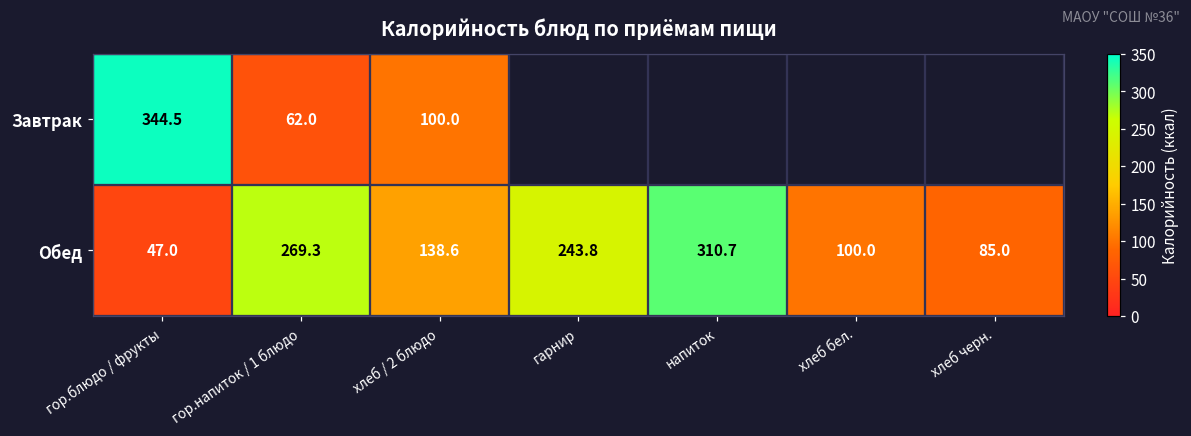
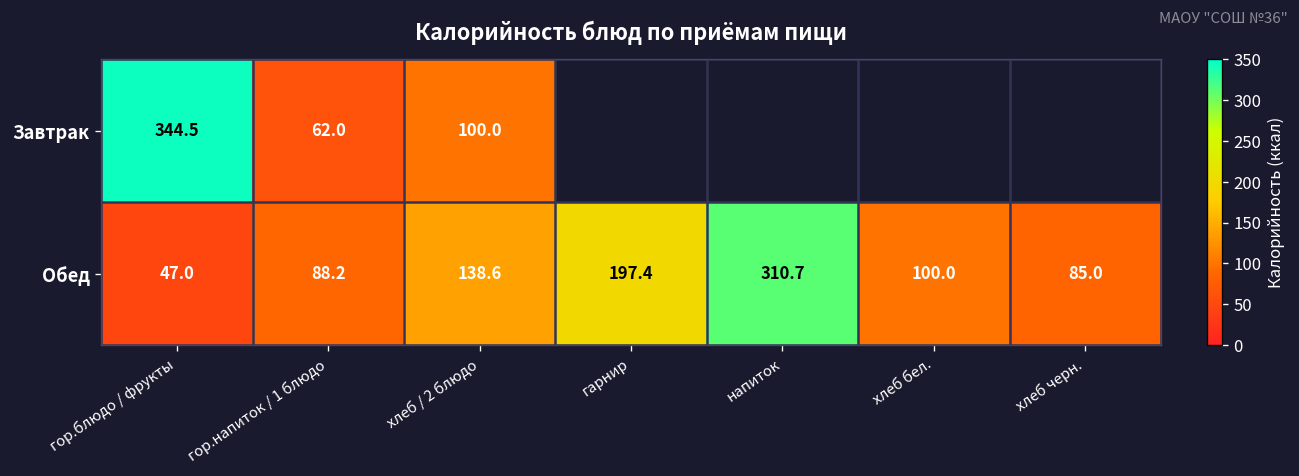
  {
    "Завтрак": {
      "гор.блюдо / фрукты": 344.5,
      "гор.напиток / 1 блюдо": 62.0,
      "хлеб / 2 блюдо": 100.0
    },
    "Обед": {
      "гор.блюдо / фрукты": 47.0,
-     "гор.напиток / 1 блюдо": 269.3,
+     "гор.напиток / 1 блюдо": 88.2,
      "хлеб / 2 блюдо": 138.6,
-     "гарнир": 243.8,
+     "гарнир": 197.4,
      "напиток": 310.7,
      "хлеб бел.": 100.0,
      "хлеб черн.": 85.0
    }
  }
